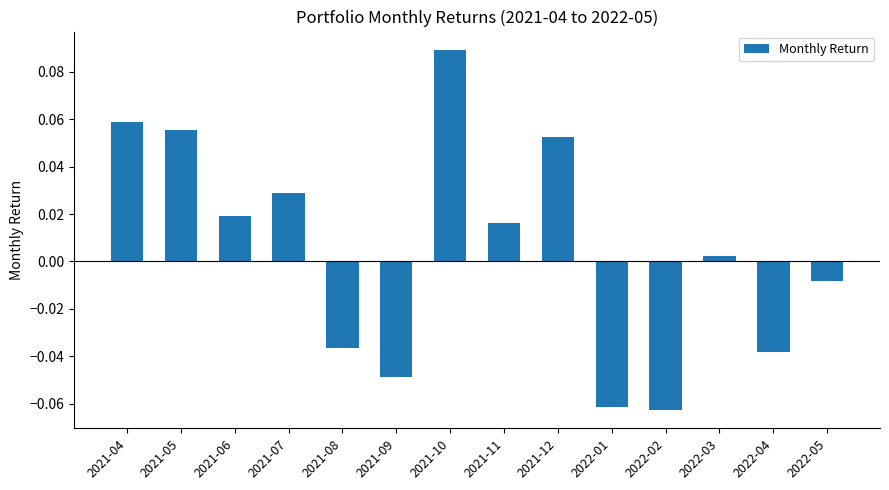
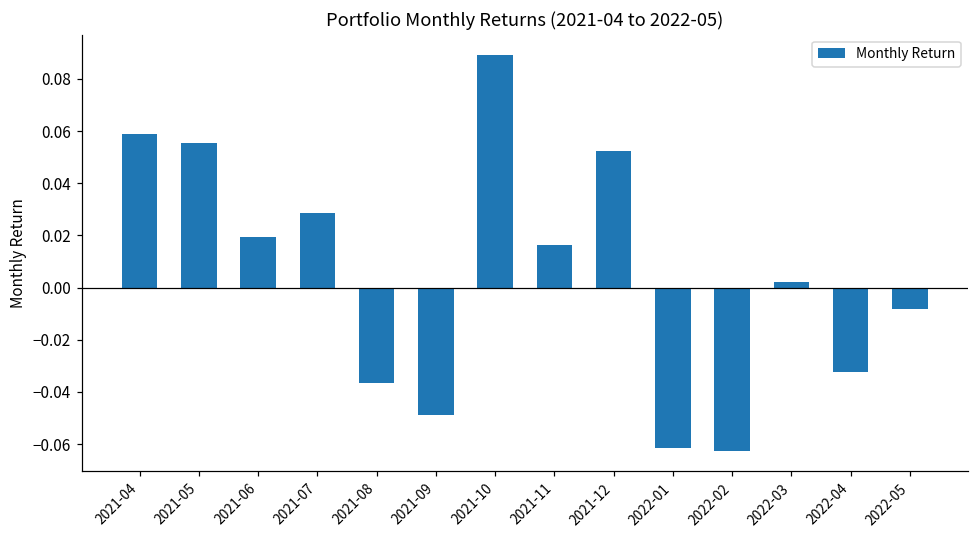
  {
    "2021-04": 0.059,
    "2021-05": 0.055,
    "2021-06": 0.019,
    "2021-07": 0.029,
    "2021-08": -0.037,
    "2021-09": -0.049,
    "2021-10": 0.089,
    "2021-11": 0.016,
    "2021-12": 0.053,
    "2022-01": -0.062,
    "2022-02": -0.063,
    "2022-03": 0.002,
-   "2022-04": -0.038,
+   "2022-04": -0.032,
    "2022-05": -0.008
  }
